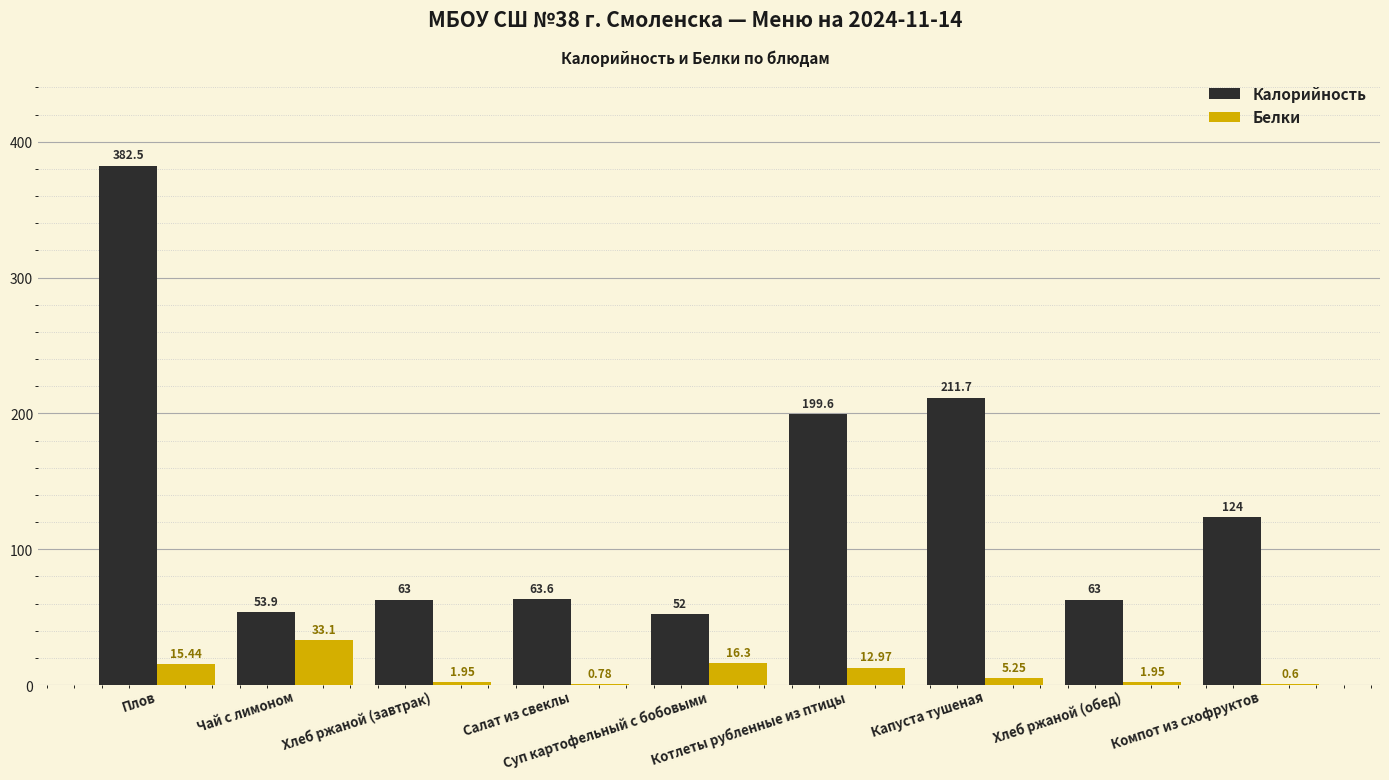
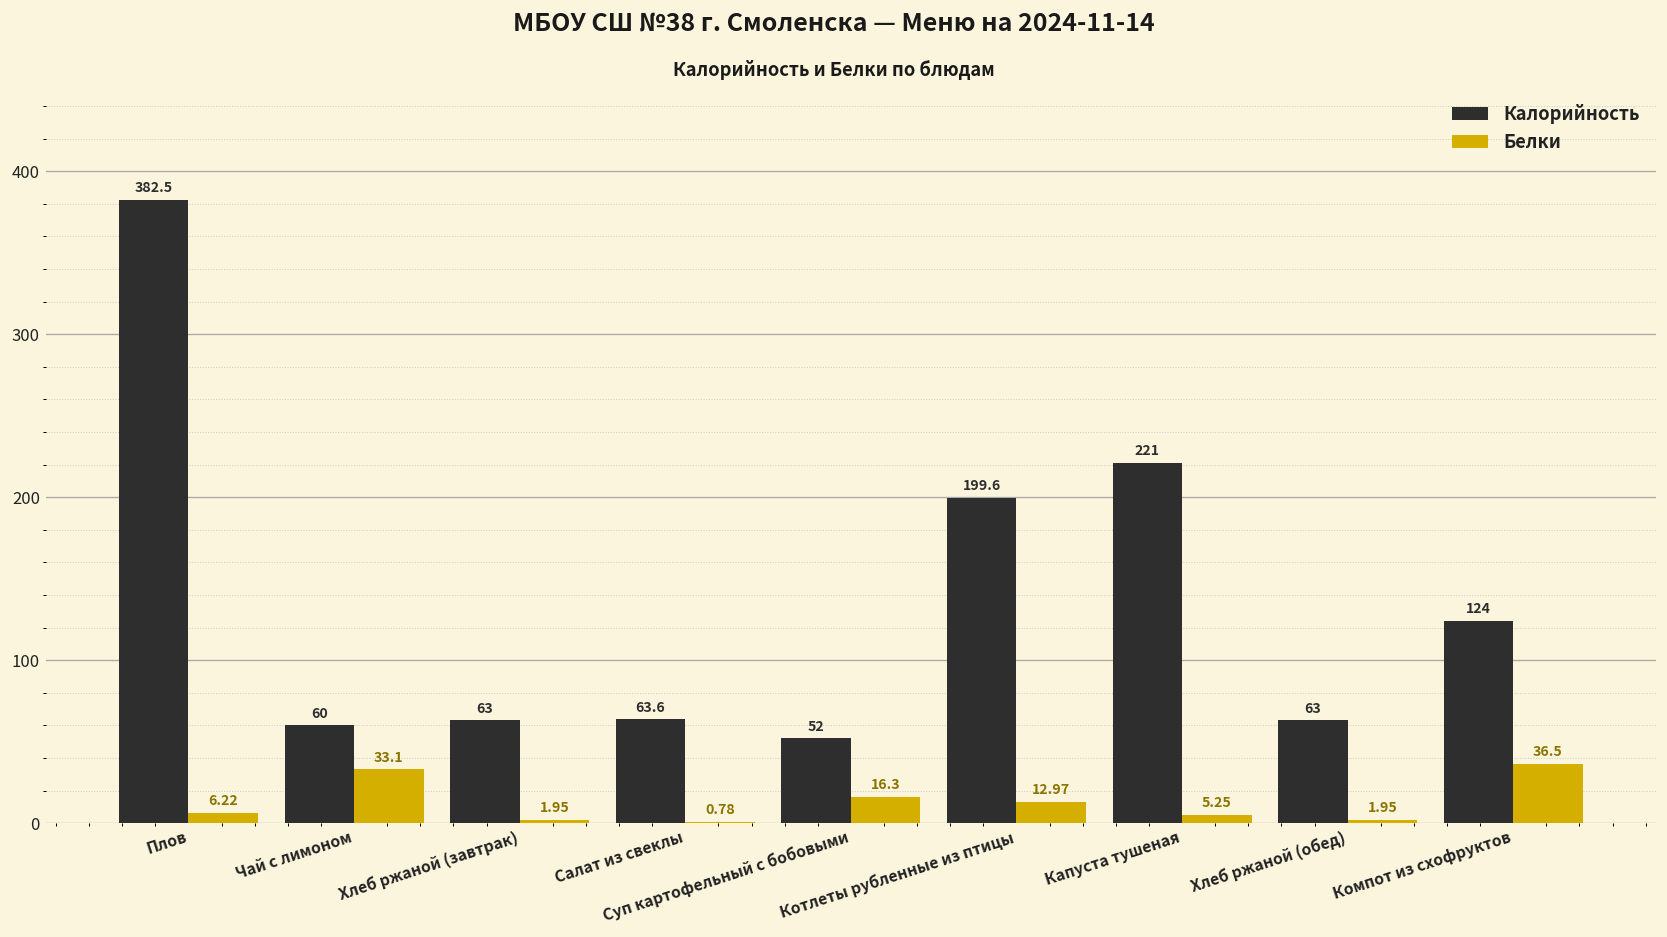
  {
    "Калорийность": {
      "Плов": 382.5,
-     "Чай с лимоном": 53.9,
+     "Чай с лимоном": 60,
      "Хлеб ржаной (завтрак)": 63,
      "Салат из свеклы": 63.6,
      "Суп картофельный с бобовыми": 52,
      "Котлеты рубленные из птицы": 199.6,
-     "Капуста тушеная": 211.7,
+     "Капуста тушеная": 221,
      "Хлеб ржаной (обед)": 63,
      "Компот из схофруктов": 124
    },
    "Белки": {
-     "Плов": 15.44,
+     "Плов": 6.22,
      "Чай с лимоном": 33.1,
      "Хлеб ржаной (завтрак)": 1.95,
      "Салат из свеклы": 0.78,
      "Суп картофельный с бобовыми": 16.3,
      "Котлеты рубленные из птицы": 12.97,
      "Капуста тушеная": 5.25,
      "Хлеб ржаной (обед)": 1.95,
-     "Компот из схофруктов": 0.6
+     "Компот из схофруктов": 36.5
    }
  }
